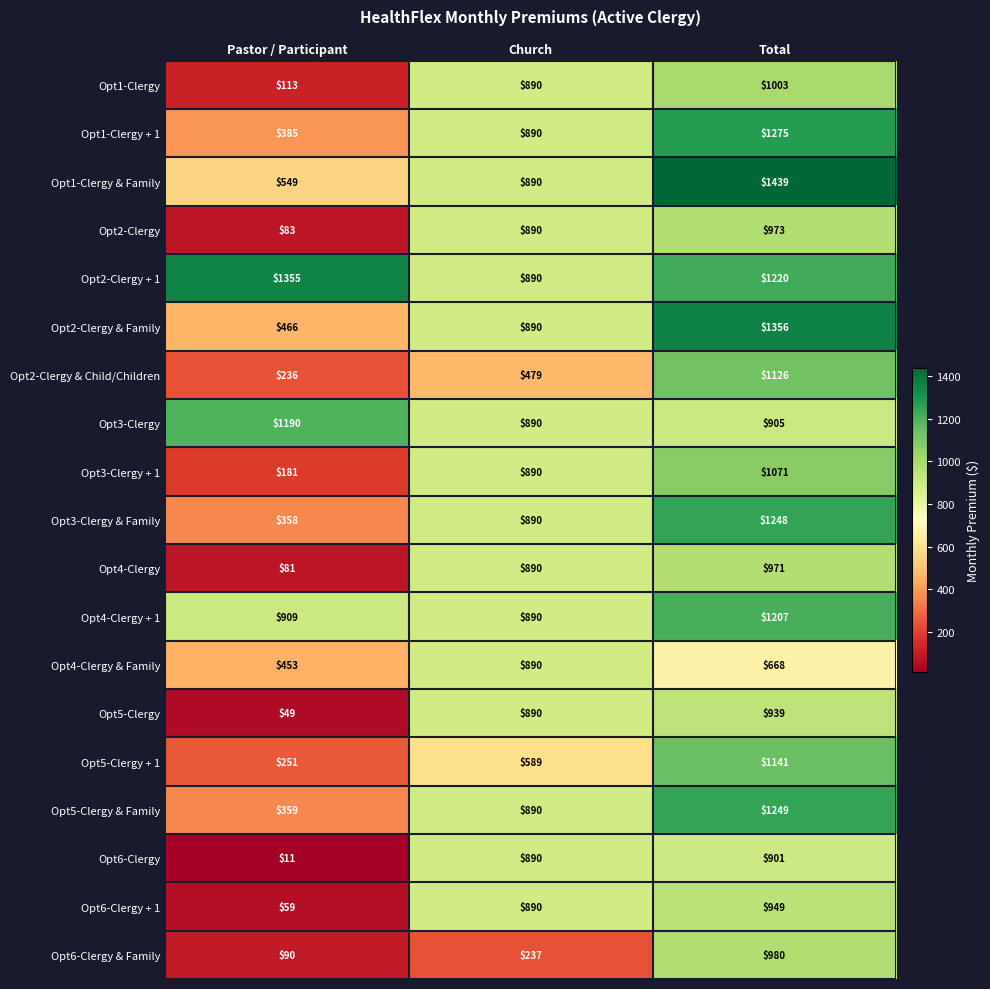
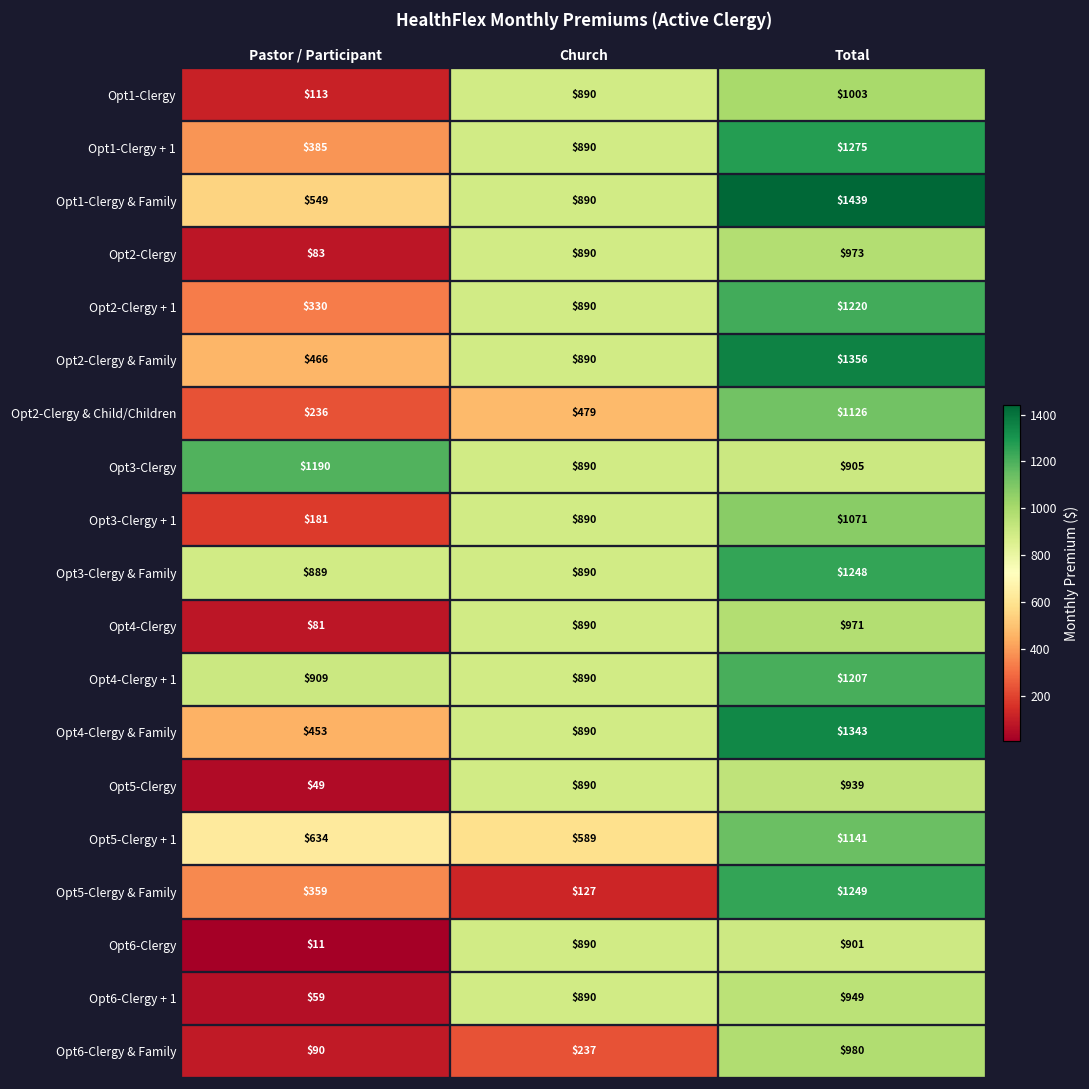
  {
    "Opt1-Clergy": {
      "Pastor / Participant": "$113",
      "Church": "$890",
      "Total": "$1003"
    },
    "Opt1-Clergy + 1": {
      "Pastor / Participant": "$385",
      "Church": "$890",
      "Total": "$1275"
    },
    "Opt1-Clergy & Family": {
      "Pastor / Participant": "$549",
      "Church": "$890",
      "Total": "$1439"
    },
    "Opt2-Clergy": {
      "Pastor / Participant": "$83",
      "Church": "$890",
      "Total": "$973"
    },
    "Opt2-Clergy + 1": {
-     "Pastor / Participant": "$1355",
+     "Pastor / Participant": "$330",
      "Church": "$890",
      "Total": "$1220"
    },
    "Opt2-Clergy & Family": {
      "Pastor / Participant": "$466",
      "Church": "$890",
      "Total": "$1356"
    },
    "Opt2-Clergy & Child/Children": {
      "Pastor / Participant": "$236",
      "Church": "$479",
      "Total": "$1126"
    },
    "Opt3-Clergy": {
      "Pastor / Participant": "$1190",
      "Church": "$890",
      "Total": "$905"
    },
    "Opt3-Clergy + 1": {
      "Pastor / Participant": "$181",
      "Church": "$890",
      "Total": "$1071"
    },
    "Opt3-Clergy & Family": {
-     "Pastor / Participant": "$358",
+     "Pastor / Participant": "$889",
      "Church": "$890",
      "Total": "$1248"
    },
    "Opt4-Clergy": {
      "Pastor / Participant": "$81",
      "Church": "$890",
      "Total": "$971"
    },
    "Opt4-Clergy + 1": {
      "Pastor / Participant": "$909",
      "Church": "$890",
      "Total": "$1207"
    },
    "Opt4-Clergy & Family": {
      "Pastor / Participant": "$453",
      "Church": "$890",
-     "Total": "$668"
+     "Total": "$1343"
    },
    "Opt5-Clergy": {
      "Pastor / Participant": "$49",
      "Church": "$890",
      "Total": "$939"
    },
    "Opt5-Clergy + 1": {
-     "Pastor / Participant": "$251",
+     "Pastor / Participant": "$634",
      "Church": "$589",
      "Total": "$1141"
    },
    "Opt5-Clergy & Family": {
      "Pastor / Participant": "$359",
-     "Church": "$890",
+     "Church": "$127",
      "Total": "$1249"
    },
    "Opt6-Clergy": {
      "Pastor / Participant": "$11",
      "Church": "$890",
      "Total": "$901"
    },
    "Opt6-Clergy + 1": {
      "Pastor / Participant": "$59",
      "Church": "$890",
      "Total": "$949"
    },
    "Opt6-Clergy & Family": {
      "Pastor / Participant": "$90",
      "Church": "$237",
      "Total": "$980"
    }
  }
